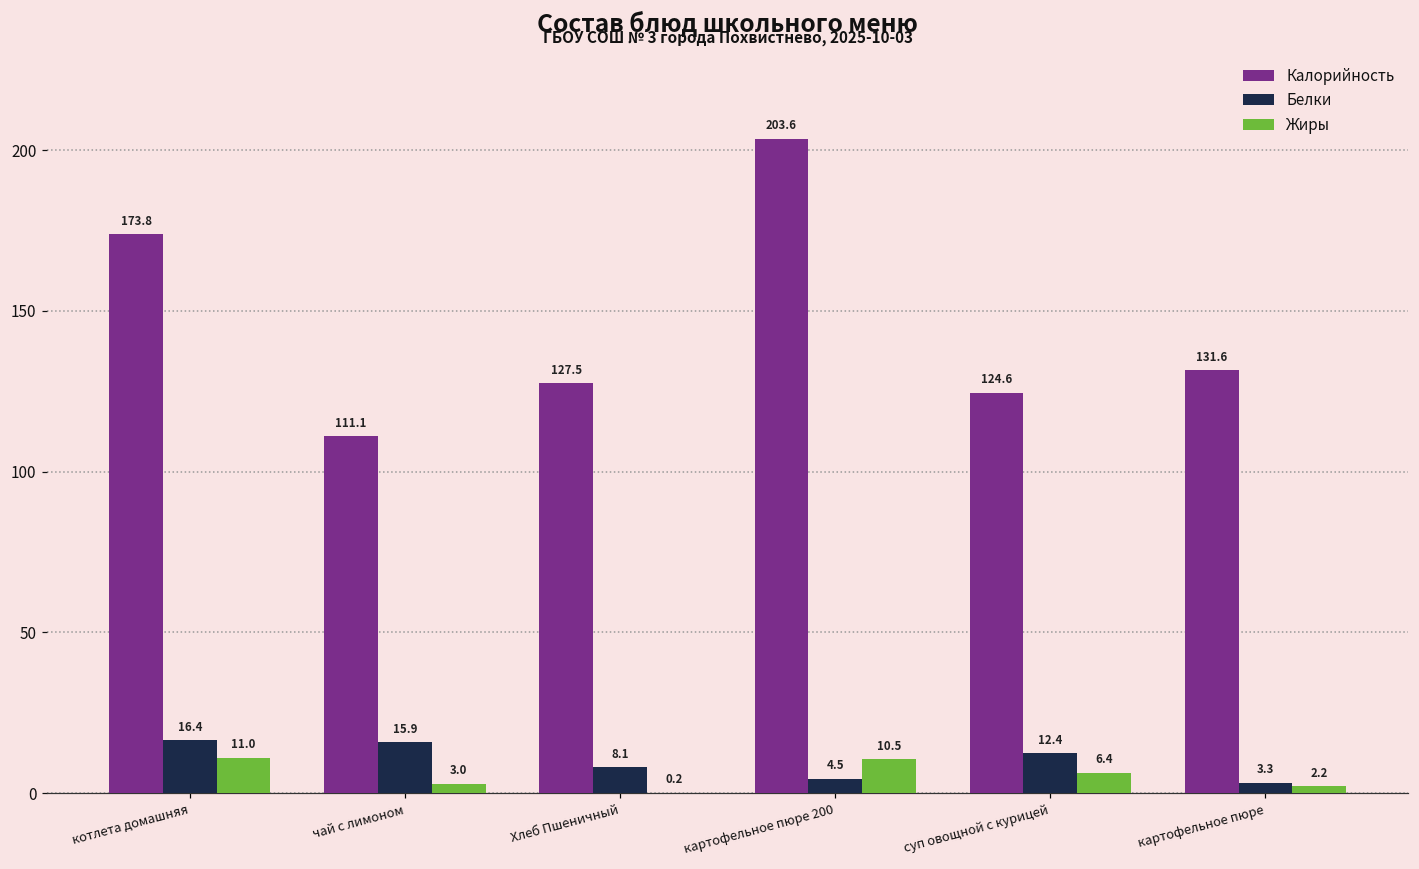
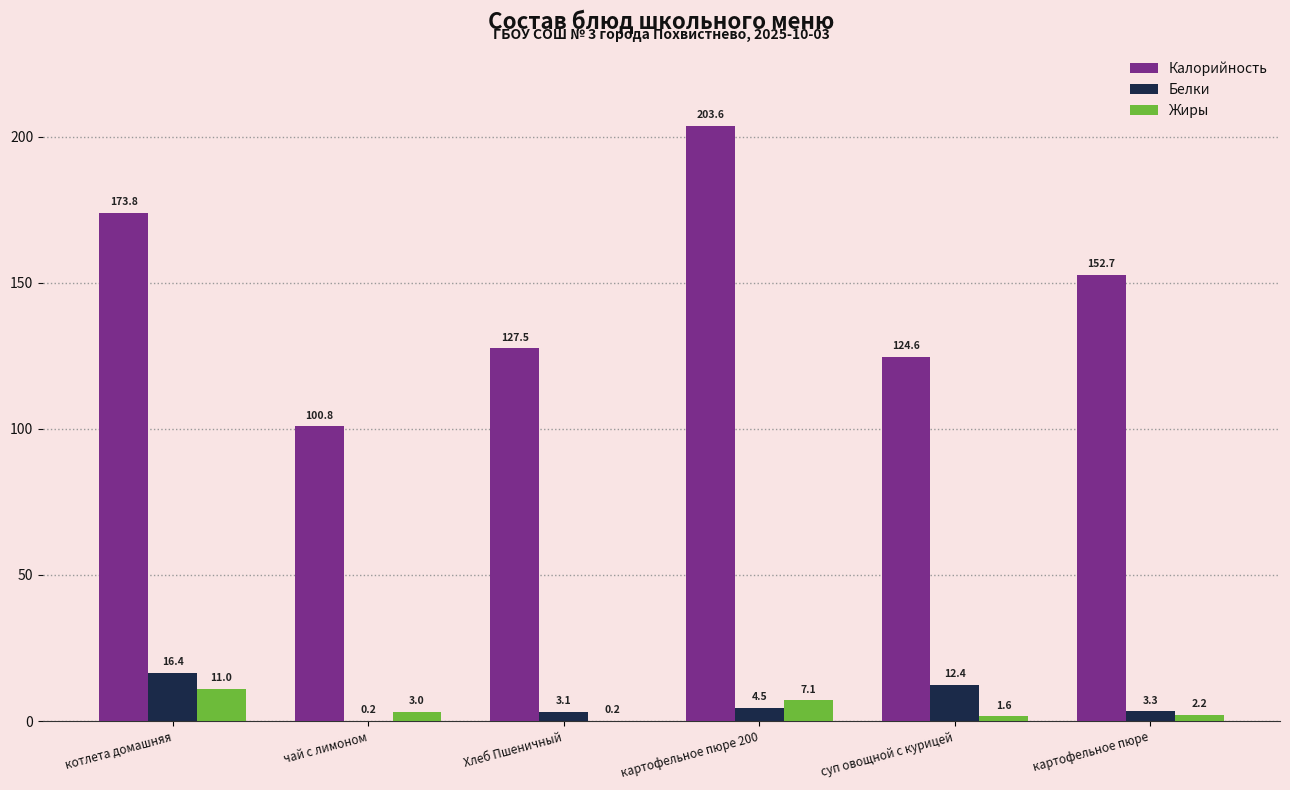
  {
    "Калорийность": {
      "котлета домашняя": 173.8,
-     "чай с лимоном": 111.1,
+     "чай с лимоном": 100.8,
      "Хлеб Пшеничный": 127.5,
      "картофельное пюре 200": 203.6,
      "суп овощной с курицей": 124.6,
-     "картофельное пюре": 131.6
+     "картофельное пюре": 152.7
    },
    "Белки": {
      "котлета домашняя": 16.4,
-     "чай с лимоном": 15.9,
-     "Хлеб Пшеничный": 8.1,
+     "чай с лимоном": 0.2,
+     "Хлеб Пшеничный": 3.1,
      "картофельное пюре 200": 4.5,
      "суп овощной с курицей": 12.4,
      "картофельное пюре": 3.3
    },
    "Жиры": {
      "котлета домашняя": 11.0,
      "чай с лимоном": 3.0,
      "Хлеб Пшеничный": 0.2,
-     "картофельное пюре 200": 10.5,
-     "суп овощной с курицей": 6.4,
+     "картофельное пюре 200": 7.1,
+     "суп овощной с курицей": 1.6,
      "картофельное пюре": 2.2
    }
  }
